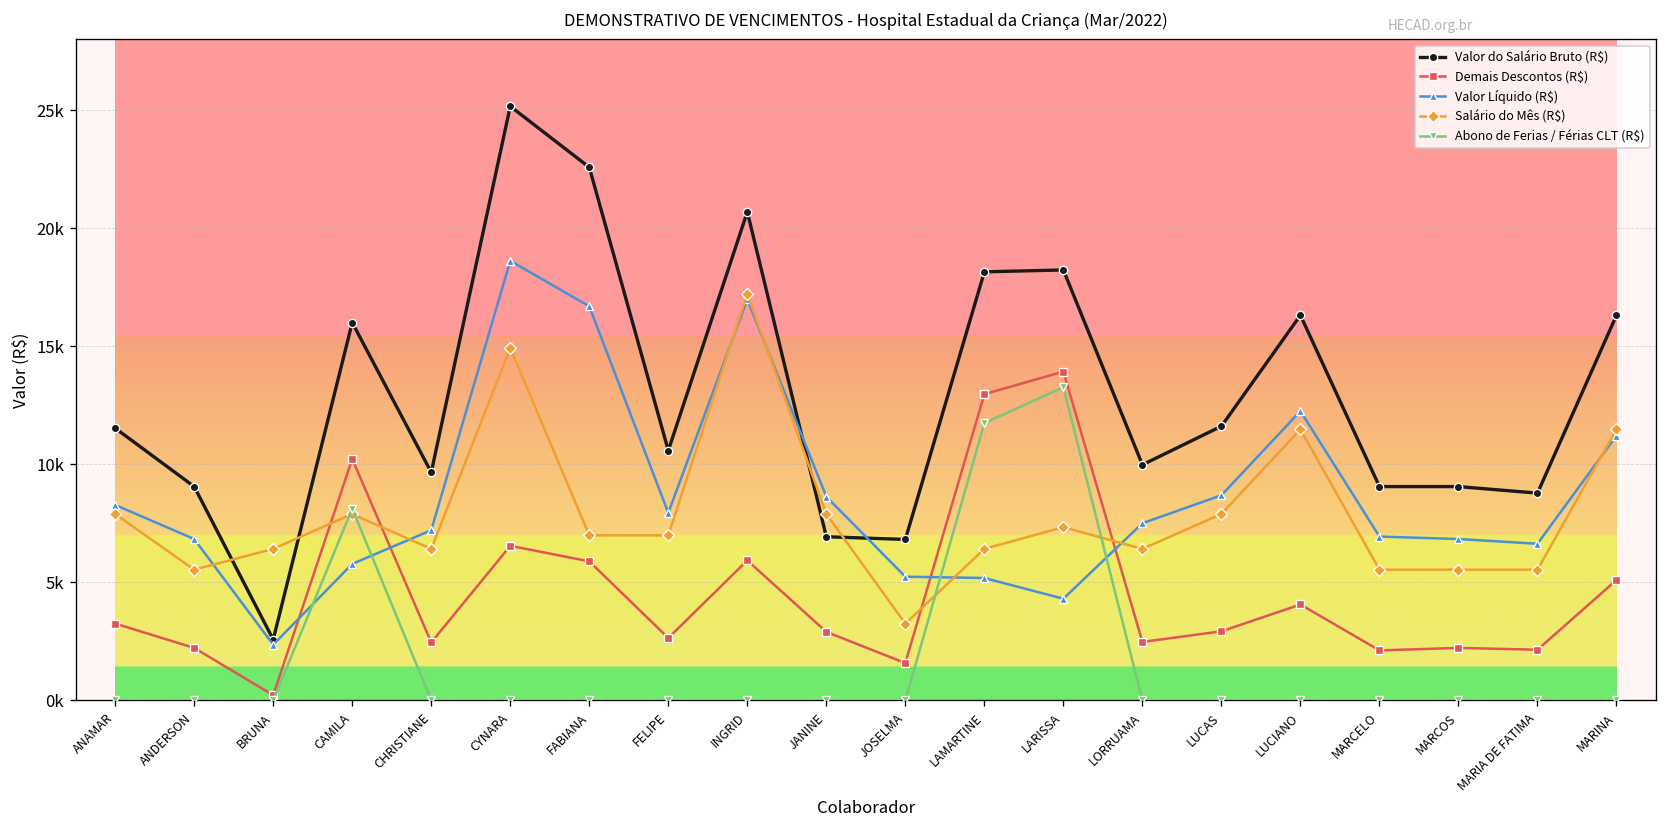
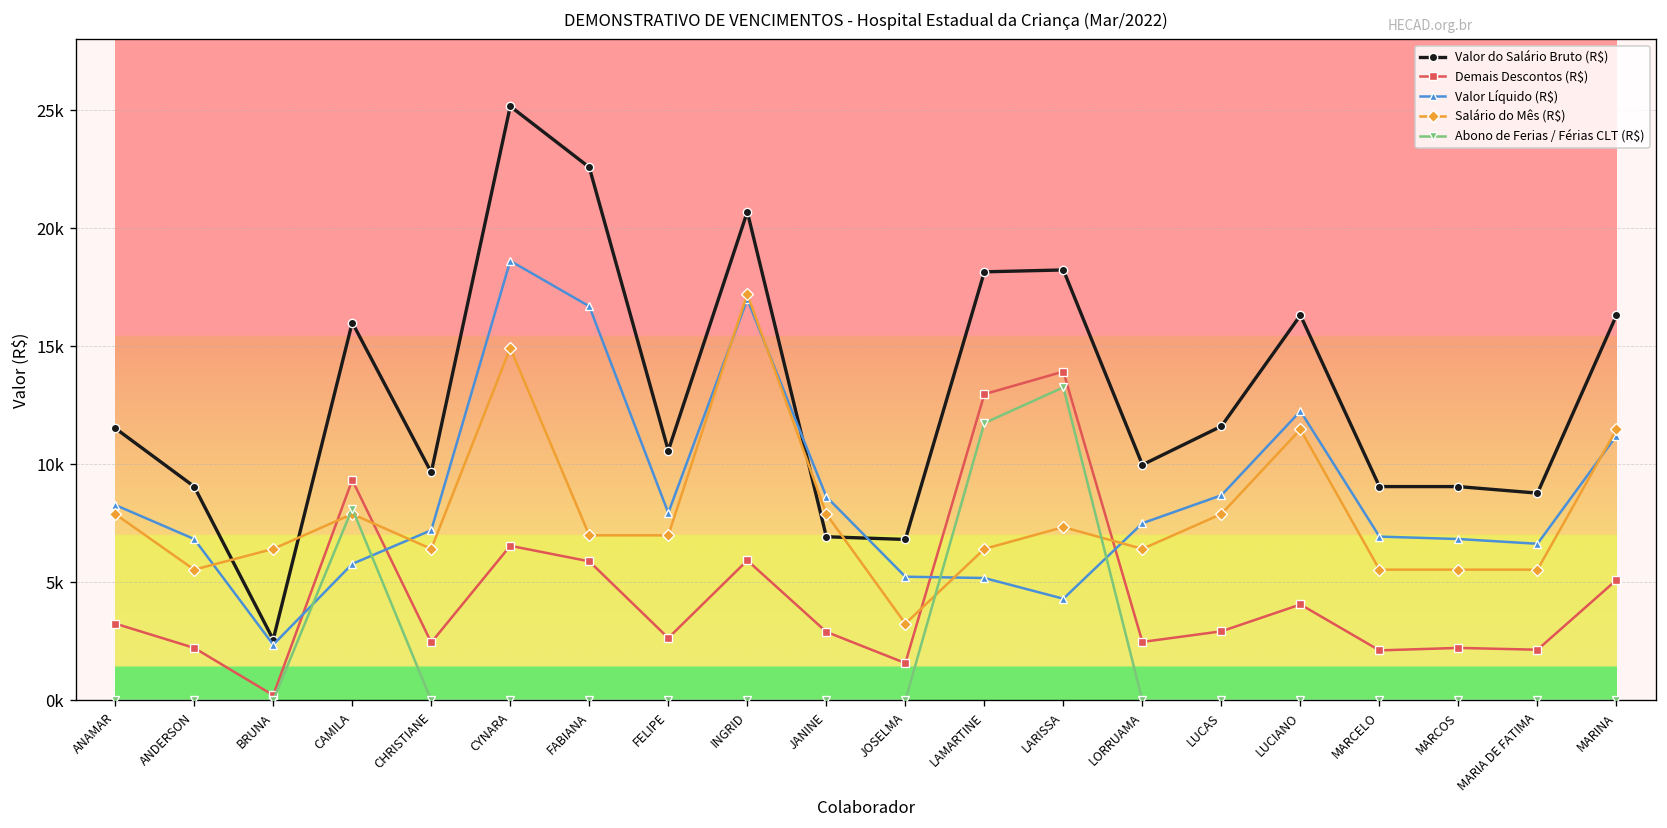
  {
    "Valor do Salário Bruto (R$)": {
      "ANAMAR": 11500,
      "ANDERSON": 9100,
      "BRUNA": 2600,
      "CAMILA": 16000,
      "CHRISTIANE": 9700,
      "CYNARA": 25200,
      "FABIANA": 22600,
      "FELIPE": 10600,
      "INGRID": 20700,
      "JANINE": 6900,
      "JOSELMA": 6800,
      "LAMARTINE": 18200,
      "LARISSA": 18200,
      "LORRUAMA": 10000,
      "LUCAS": 11600,
      "LUCIANO": 16300,
      "MARCELO": 9100,
      "MARCOS": 9100,
      "MARIA DE FATIMA": 8800,
      "MARINA": 16300
    },
    "Demais Descontos (R$)": {
      "ANAMAR": 3300,
      "ANDERSON": 2200,
      "BRUNA": 200,
-     "CAMILA": 10200,
+     "CAMILA": 9300,
      "CHRISTIANE": 2500,
      "CYNARA": 6500,
      "FABIANA": 5900,
      "FELIPE": 2600,
      "INGRID": 5900,
      "JANINE": 2900,
      "JOSELMA": 1600,
      "LAMARTINE": 13000,
      "LARISSA": 13900,
      "LORRUAMA": 2500,
      "LUCAS": 2900,
      "LUCIANO": 4100,
      "MARCELO": 2100,
      "MARCOS": 2200,
      "MARIA DE FATIMA": 2100,
      "MARINA": 5100
    },
    "Valor Líquido (R$)": {
      "ANAMAR": 8300,
      "ANDERSON": 6800,
      "BRUNA": 2400,
      "CAMILA": 5800,
      "CHRISTIANE": 7200,
      "CYNARA": 18600,
      "FABIANA": 16700,
      "FELIPE": 7900,
      "INGRID": 17000,
      "JANINE": 8600,
      "JOSELMA": 5200,
      "LAMARTINE": 5200,
      "LARISSA": 4300,
      "LORRUAMA": 7500,
      "LUCAS": 8700,
      "LUCIANO": 12300,
      "MARCELO": 6900,
      "MARCOS": 6800,
      "MARIA DE FATIMA": 6600,
      "MARINA": 11200
    },
    "Salário do Mês (R$)": {
      "ANAMAR": 7900,
      "ANDERSON": 5500,
      "BRUNA": 6400,
      "CAMILA": 7900,
      "CHRISTIANE": 6400,
      "CYNARA": 14900,
      "FABIANA": 7000,
      "FELIPE": 7000,
      "INGRID": 17200,
      "JANINE": 7900,
      "JOSELMA": 3300,
      "LAMARTINE": 6400,
      "LARISSA": 7300,
      "LORRUAMA": 6400,
      "LUCAS": 7900,
      "LUCIANO": 11500,
      "MARCELO": 5500,
      "MARCOS": 5500,
      "MARIA DE FATIMA": 5500,
      "MARINA": 11500
    },
    "Abono de Ferias / Férias CLT (R$)": {
      "ANAMAR": 0,
      "ANDERSON": 0,
      "BRUNA": 0,
      "CAMILA": 8100,
      "CHRISTIANE": 0,
      "CYNARA": 0,
      "FABIANA": 0,
      "FELIPE": 0,
      "INGRID": 0,
      "JANINE": 0,
      "JOSELMA": 0,
      "LAMARTINE": 11700,
      "LARISSA": 13300,
      "LORRUAMA": 0,
      "LUCAS": 0,
      "LUCIANO": 0,
      "MARCELO": 0,
      "MARCOS": 0,
      "MARIA DE FATIMA": 0,
      "MARINA": 0
    }
  }
